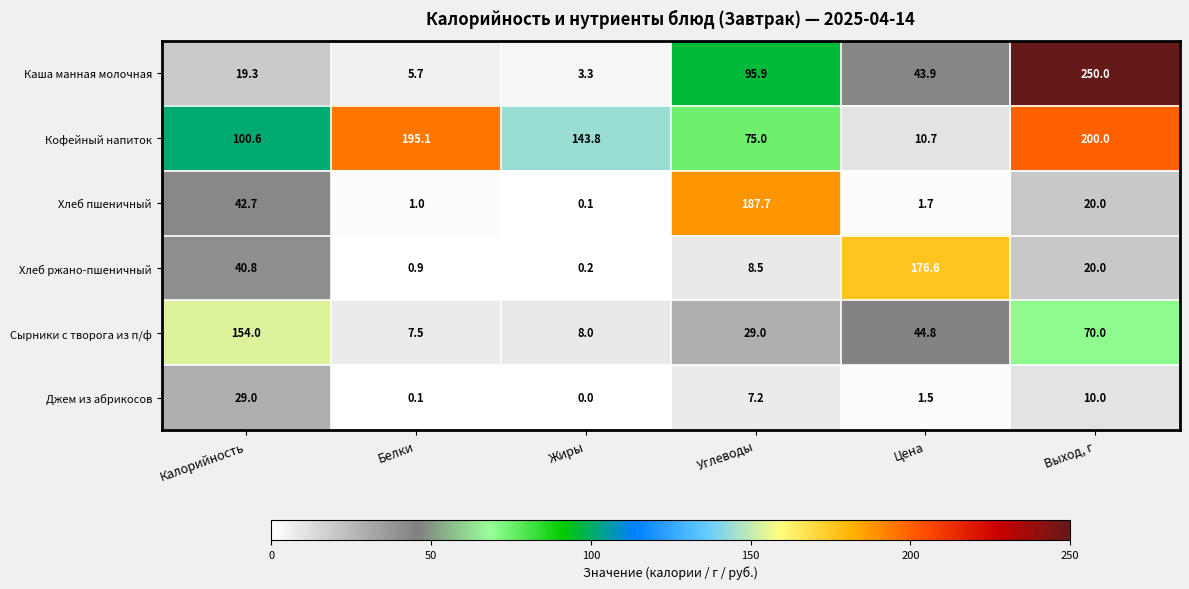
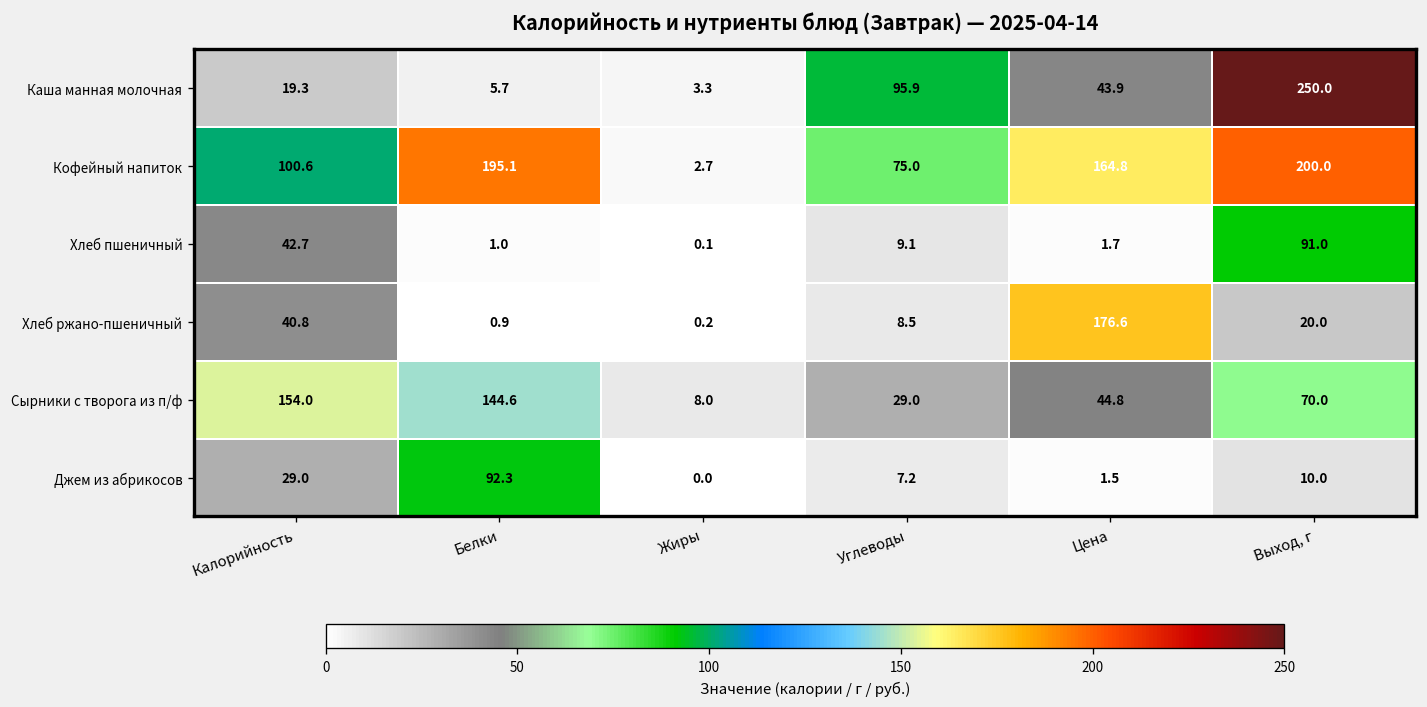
  {
    "Каша манная молочная": {
      "Калорийность": 19.3,
      "Белки": 5.7,
      "Жиры": 3.3,
      "Углеводы": 95.9,
      "Цена": 43.9,
      "Выход, г": 250.0
    },
    "Кофейный напиток": {
      "Калорийность": 100.6,
      "Белки": 195.1,
-     "Жиры": 143.8,
+     "Жиры": 2.7,
      "Углеводы": 75.0,
-     "Цена": 10.7,
+     "Цена": 164.8,
      "Выход, г": 200.0
    },
    "Хлеб пшеничный": {
      "Калорийность": 42.7,
      "Белки": 1.0,
      "Жиры": 0.1,
-     "Углеводы": 187.7,
+     "Углеводы": 9.1,
      "Цена": 1.7,
-     "Выход, г": 20.0
+     "Выход, г": 91.0
    },
    "Хлеб ржано-пшеничный": {
      "Калорийность": 40.8,
      "Белки": 0.9,
      "Жиры": 0.2,
      "Углеводы": 8.5,
      "Цена": 176.6,
      "Выход, г": 20.0
    },
    "Сырники с творога из п/ф": {
      "Калорийность": 154.0,
-     "Белки": 7.5,
+     "Белки": 144.6,
      "Жиры": 8.0,
      "Углеводы": 29.0,
      "Цена": 44.8,
      "Выход, г": 70.0
    },
    "Джем из абрикосов": {
      "Калорийность": 29.0,
-     "Белки": 0.1,
+     "Белки": 92.3,
      "Жиры": 0.0,
      "Углеводы": 7.2,
      "Цена": 1.5,
      "Выход, г": 10.0
    }
  }
